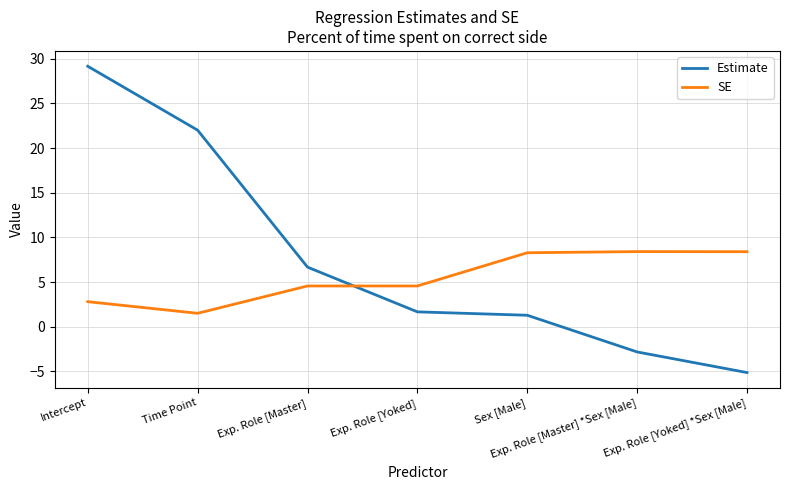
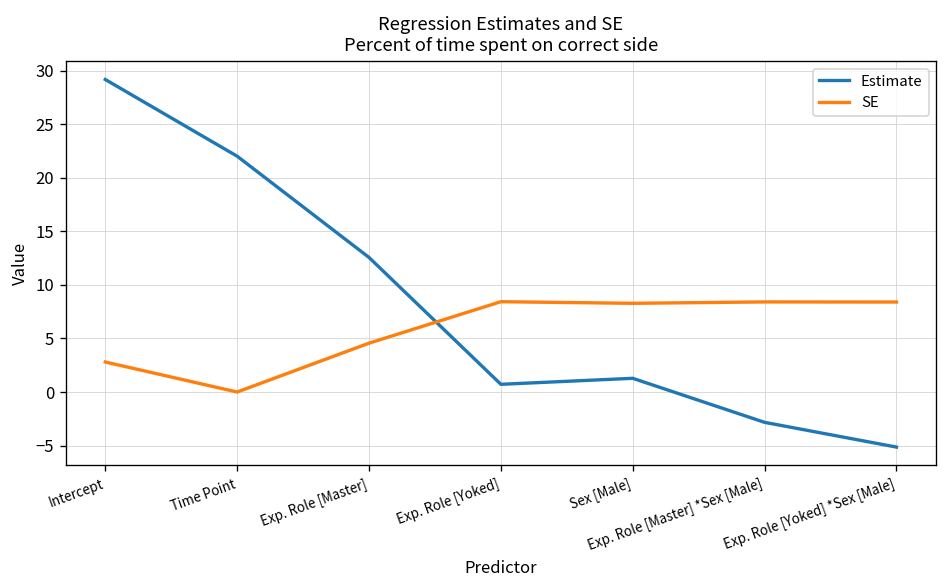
  {
    "Estimate": {
      "Intercept": 29,
      "Time Point": 22,
-     "Exp. Role [Master]": 7,
-     "Exp. Role [Yoked]": 2,
+     "Exp. Role [Master]": 13,
+     "Exp. Role [Yoked]": 1,
      "Sex [Male]": 1,
      "Exp. Role [Master] *Sex [Male]": -3,
      "Exp. Role [Yoked] *Sex [Male]": -5
    },
    "SE": {
      "Intercept": 3,
-     "Time Point": 2,
+     "Time Point": 0,
      "Exp. Role [Master]": 5,
-     "Exp. Role [Yoked]": 5,
+     "Exp. Role [Yoked]": 8,
      "Sex [Male]": 8,
      "Exp. Role [Master] *Sex [Male]": 8,
      "Exp. Role [Yoked] *Sex [Male]": 8
    }
  }
